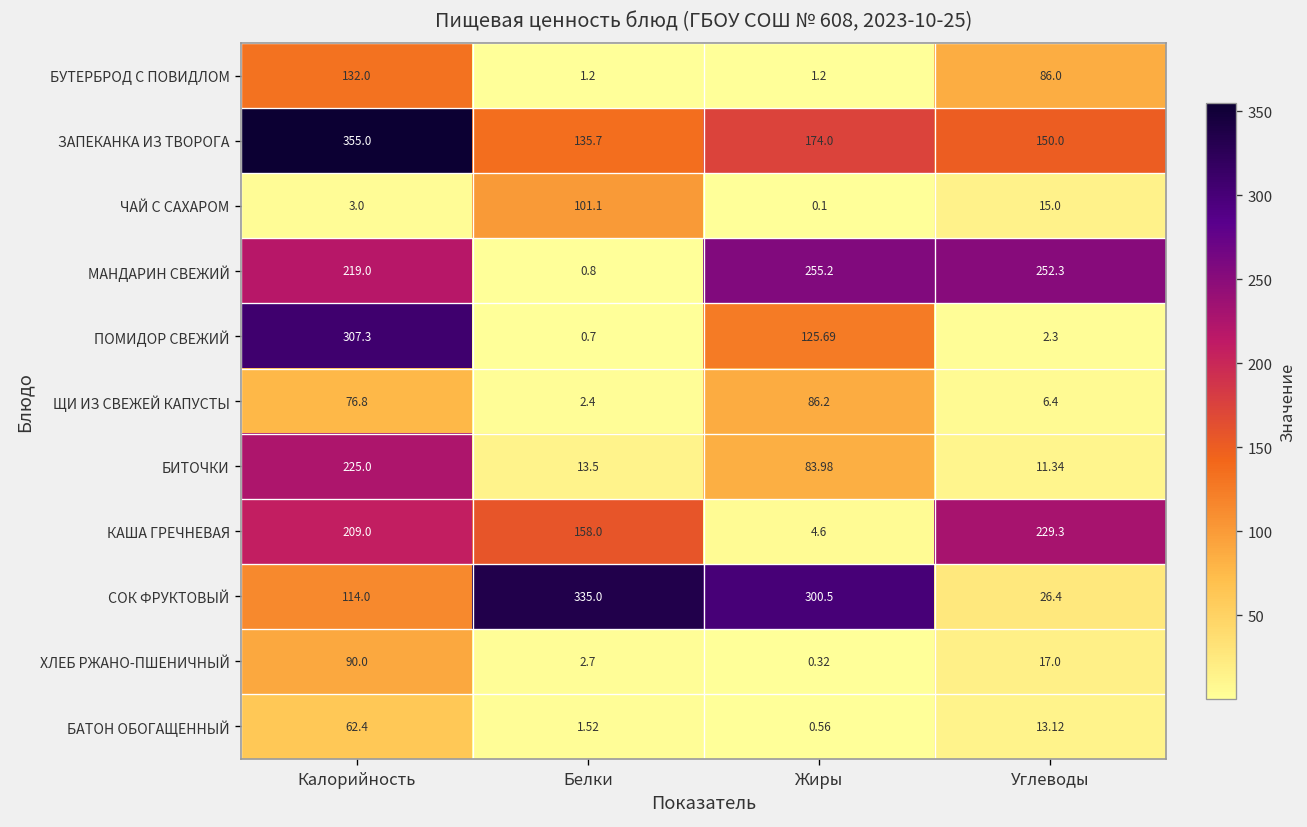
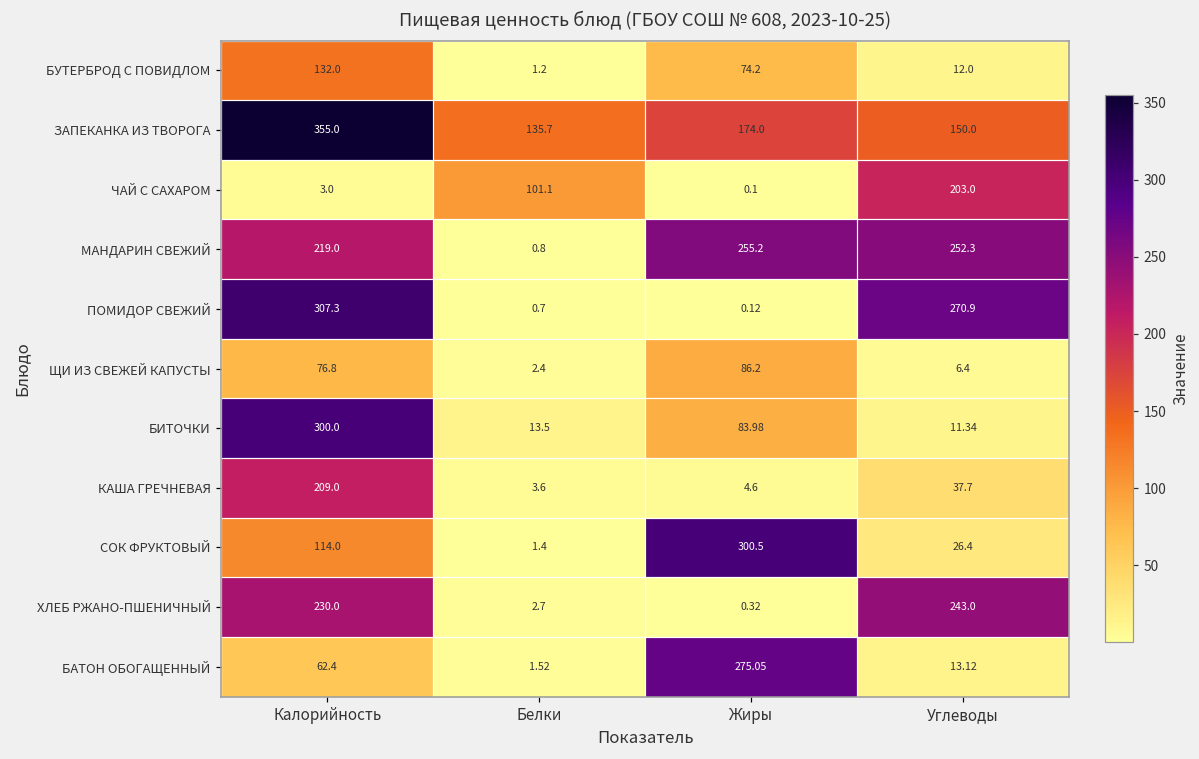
  {
    "БУТЕРБРОД С ПОВИДЛОМ": {
      "Калорийность": 132.0,
      "Белки": 1.2,
-     "Жиры": 1.2,
-     "Углеводы": 86.0
+     "Жиры": 74.2,
+     "Углеводы": 12.0
    },
    "ЗАПЕКАНКА ИЗ ТВОРОГА": {
      "Калорийность": 355.0,
      "Белки": 135.7,
      "Жиры": 174.0,
      "Углеводы": 150.0
    },
    "ЧАЙ С САХАРОМ": {
      "Калорийность": 3.0,
      "Белки": 101.1,
      "Жиры": 0.1,
-     "Углеводы": 15.0
+     "Углеводы": 203.0
    },
    "МАНДАРИН СВЕЖИЙ": {
      "Калорийность": 219.0,
      "Белки": 0.8,
      "Жиры": 255.2,
      "Углеводы": 252.3
    },
    "ПОМИДОР СВЕЖИЙ": {
      "Калорийность": 307.3,
      "Белки": 0.7,
-     "Жиры": 125.69,
-     "Углеводы": 2.3
+     "Жиры": 0.12,
+     "Углеводы": 270.9
    },
    "ЩИ ИЗ СВЕЖЕЙ КАПУСТЫ": {
      "Калорийность": 76.8,
      "Белки": 2.4,
      "Жиры": 86.2,
      "Углеводы": 6.4
    },
    "БИТОЧКИ": {
-     "Калорийность": 225.0,
+     "Калорийность": 300.0,
      "Белки": 13.5,
      "Жиры": 83.98,
      "Углеводы": 11.34
    },
    "КАША ГРЕЧНЕВАЯ": {
      "Калорийность": 209.0,
-     "Белки": 158.0,
+     "Белки": 3.6,
      "Жиры": 4.6,
-     "Углеводы": 229.3
+     "Углеводы": 37.7
    },
    "СОК ФРУКТОВЫЙ": {
      "Калорийность": 114.0,
-     "Белки": 335.0,
+     "Белки": 1.4,
      "Жиры": 300.5,
      "Углеводы": 26.4
    },
    "ХЛЕБ РЖАНО-ПШЕНИЧНЫЙ": {
-     "Калорийность": 90.0,
+     "Калорийность": 230.0,
      "Белки": 2.7,
      "Жиры": 0.32,
-     "Углеводы": 17.0
+     "Углеводы": 243.0
    },
    "БАТОН ОБОГАЩЕННЫЙ": {
      "Калорийность": 62.4,
      "Белки": 1.52,
-     "Жиры": 0.56,
+     "Жиры": 275.05,
      "Углеводы": 13.12
    }
  }
